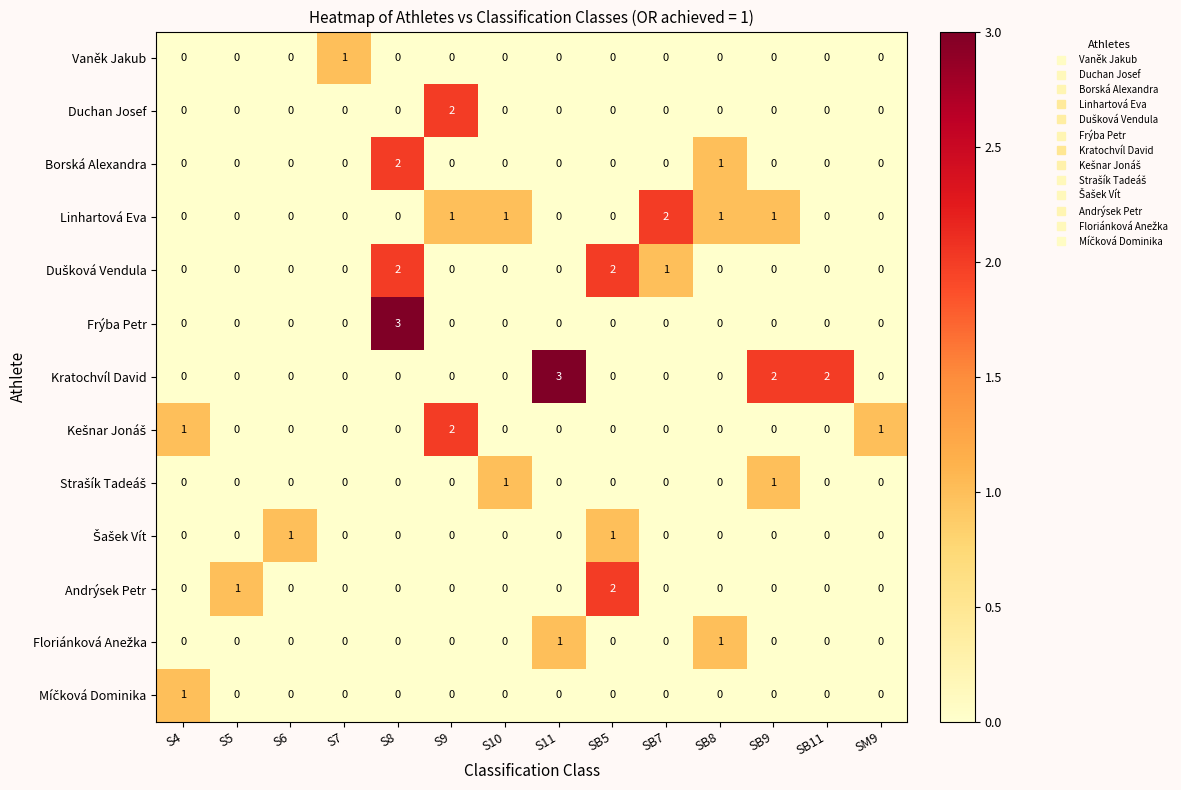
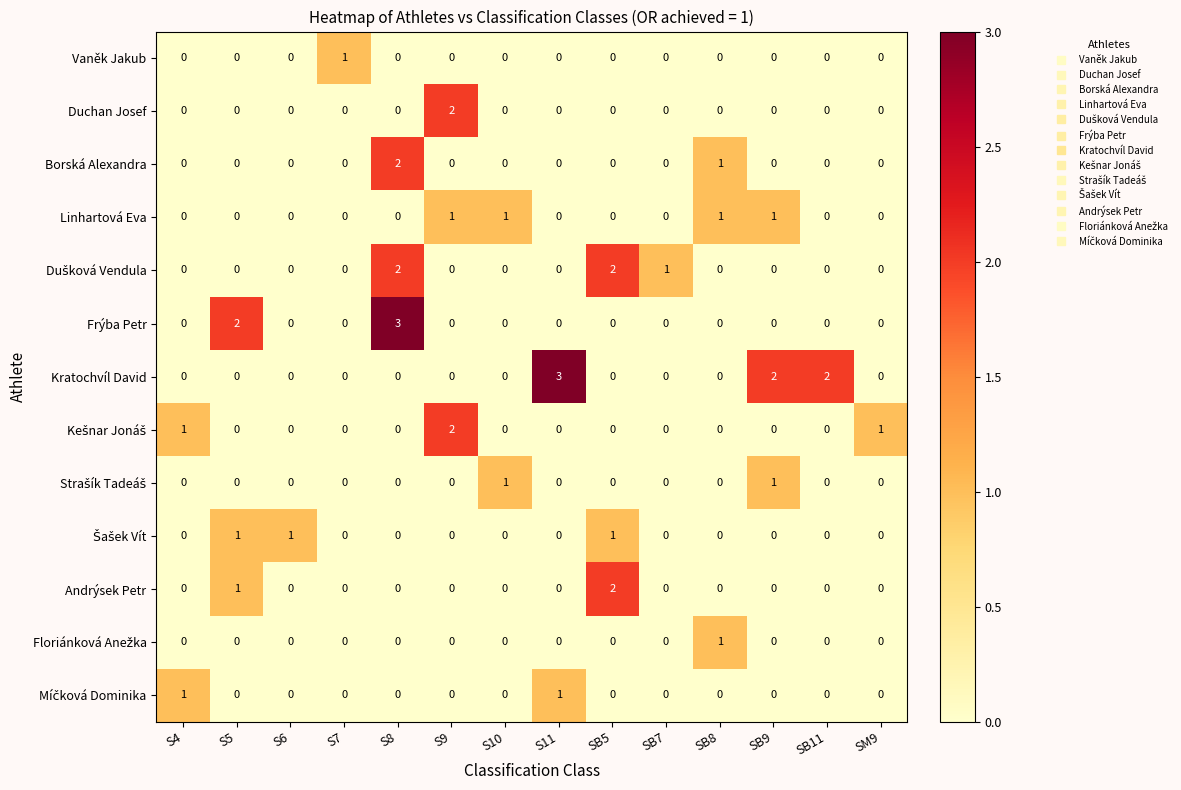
  {
    "Vaněk Jakub": {
      "S4": 0,
      "S5": 0,
      "S6": 0,
      "S7": 1,
      "S8": 0,
      "S9": 0,
      "S10": 0,
      "S11": 0,
      "SB5": 0,
      "SB7": 0,
      "SB8": 0,
      "SB9": 0,
      "SB11": 0,
      "SM9": 0
    },
    "Duchan Josef": {
      "S4": 0,
      "S5": 0,
      "S6": 0,
      "S7": 0,
      "S8": 0,
      "S9": 2,
      "S10": 0,
      "S11": 0,
      "SB5": 0,
      "SB7": 0,
      "SB8": 0,
      "SB9": 0,
      "SB11": 0,
      "SM9": 0
    },
    "Borská Alexandra": {
      "S4": 0,
      "S5": 0,
      "S6": 0,
      "S7": 0,
      "S8": 2,
      "S9": 0,
      "S10": 0,
      "S11": 0,
      "SB5": 0,
      "SB7": 0,
      "SB8": 1,
      "SB9": 0,
      "SB11": 0,
      "SM9": 0
    },
    "Linhartová Eva": {
      "S4": 0,
      "S5": 0,
      "S6": 0,
      "S7": 0,
      "S8": 0,
      "S9": 1,
      "S10": 1,
      "S11": 0,
      "SB5": 0,
-     "SB7": 2,
+     "SB7": 0,
      "SB8": 1,
      "SB9": 1,
      "SB11": 0,
      "SM9": 0
    },
    "Dušková Vendula": {
      "S4": 0,
      "S5": 0,
      "S6": 0,
      "S7": 0,
      "S8": 2,
      "S9": 0,
      "S10": 0,
      "S11": 0,
      "SB5": 2,
      "SB7": 1,
      "SB8": 0,
      "SB9": 0,
      "SB11": 0,
      "SM9": 0
    },
    "Frýba Petr": {
      "S4": 0,
-     "S5": 0,
+     "S5": 2,
      "S6": 0,
      "S7": 0,
      "S8": 3,
      "S9": 0,
      "S10": 0,
      "S11": 0,
      "SB5": 0,
      "SB7": 0,
      "SB8": 0,
      "SB9": 0,
      "SB11": 0,
      "SM9": 0
    },
    "Kratochvíl David": {
      "S4": 0,
      "S5": 0,
      "S6": 0,
      "S7": 0,
      "S8": 0,
      "S9": 0,
      "S10": 0,
      "S11": 3,
      "SB5": 0,
      "SB7": 0,
      "SB8": 0,
      "SB9": 2,
      "SB11": 2,
      "SM9": 0
    },
    "Kešnar Jonáš": {
      "S4": 1,
      "S5": 0,
      "S6": 0,
      "S7": 0,
      "S8": 0,
      "S9": 2,
      "S10": 0,
      "S11": 0,
      "SB5": 0,
      "SB7": 0,
      "SB8": 0,
      "SB9": 0,
      "SB11": 0,
      "SM9": 1
    },
    "Strašík Tadeáš": {
      "S4": 0,
      "S5": 0,
      "S6": 0,
      "S7": 0,
      "S8": 0,
      "S9": 0,
      "S10": 1,
      "S11": 0,
      "SB5": 0,
      "SB7": 0,
      "SB8": 0,
      "SB9": 1,
      "SB11": 0,
      "SM9": 0
    },
    "Šašek Vít": {
      "S4": 0,
-     "S5": 0,
+     "S5": 1,
      "S6": 1,
      "S7": 0,
      "S8": 0,
      "S9": 0,
      "S10": 0,
      "S11": 0,
      "SB5": 1,
      "SB7": 0,
      "SB8": 0,
      "SB9": 0,
      "SB11": 0,
      "SM9": 0
    },
    "Andrýsek Petr": {
      "S4": 0,
      "S5": 1,
      "S6": 0,
      "S7": 0,
      "S8": 0,
      "S9": 0,
      "S10": 0,
      "S11": 0,
      "SB5": 2,
      "SB7": 0,
      "SB8": 0,
      "SB9": 0,
      "SB11": 0,
      "SM9": 0
    },
    "Floriánková Anežka": {
      "S4": 0,
      "S5": 0,
      "S6": 0,
      "S7": 0,
      "S8": 0,
      "S9": 0,
      "S10": 0,
-     "S11": 1,
+     "S11": 0,
      "SB5": 0,
      "SB7": 0,
      "SB8": 1,
      "SB9": 0,
      "SB11": 0,
      "SM9": 0
    },
    "Míčková Dominika": {
      "S4": 1,
      "S5": 0,
      "S6": 0,
      "S7": 0,
      "S8": 0,
      "S9": 0,
      "S10": 0,
-     "S11": 0,
+     "S11": 1,
      "SB5": 0,
      "SB7": 0,
      "SB8": 0,
      "SB9": 0,
      "SB11": 0,
      "SM9": 0
    }
  }
